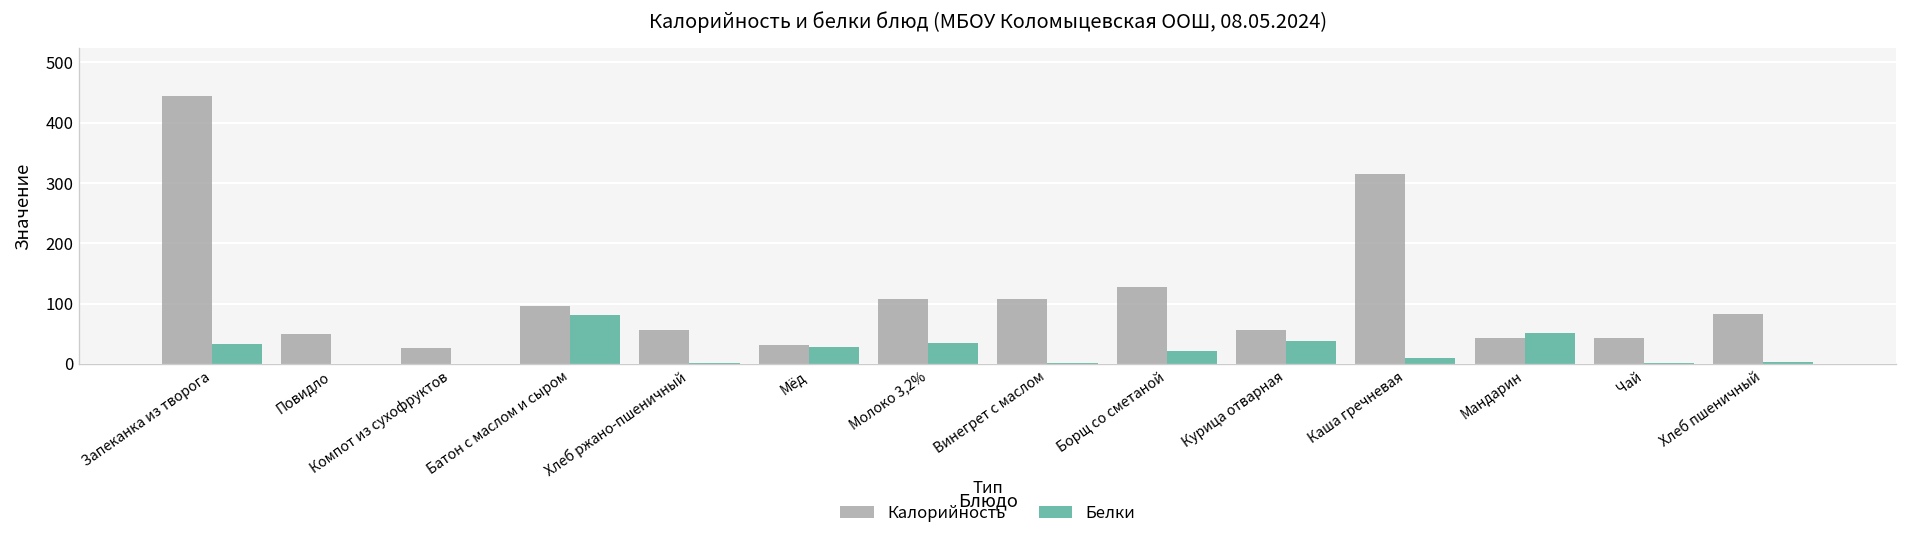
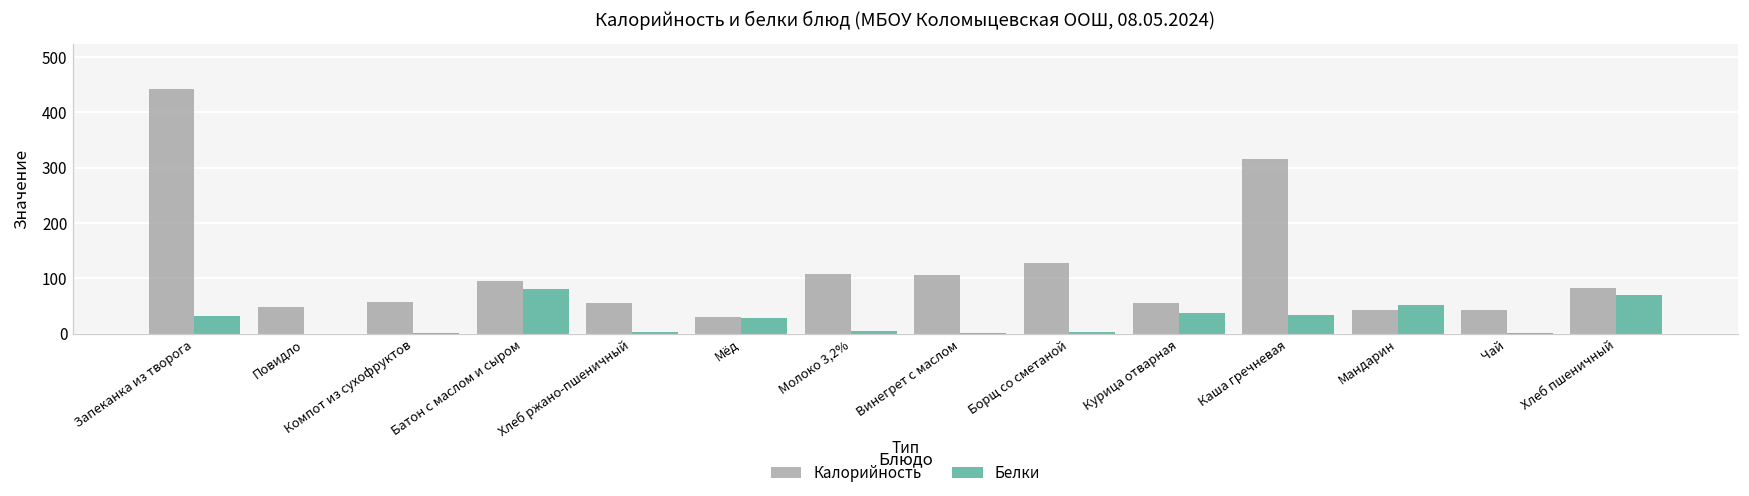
  {
    "Калорийность": {
      "Запеканка из творога": 440,
      "Повидло": 50,
-     "Компот из сухофруктов": 30,
+     "Компот из сухофруктов": 60,
      "Батон с маслом и сыром": 100,
      "Хлеб ржано-пшеничный": 60,
      "Мёд": 30,
      "Молоко 3,2%": 110,
      "Винегрет с маслом": 110,
      "Борщ со сметаной": 130,
      "Курица отварная": 60,
      "Каша гречневая": 320,
      "Мандарин": 40,
      "Чай": 40,
      "Хлеб пшеничный": 80
    },
    "Белки": {
      "Запеканка из творога": 30,
      "Повидло": 0,
      "Батон с маслом и сыром": 80,
      "Мёд": 30,
-     "Молоко 3,2%": 30,
-     "Борщ со сметаной": 20,
+     "Молоко 3,2%": 10,
+     "Борщ со сметаной": 0,
      "Курица отварная": 40,
-     "Каша гречневая": 10,
+     "Каша гречневая": 30,
      "Мандарин": 50,
-     "Хлеб пшеничный": 0
+     "Хлеб пшеничный": 70
    }
  }
